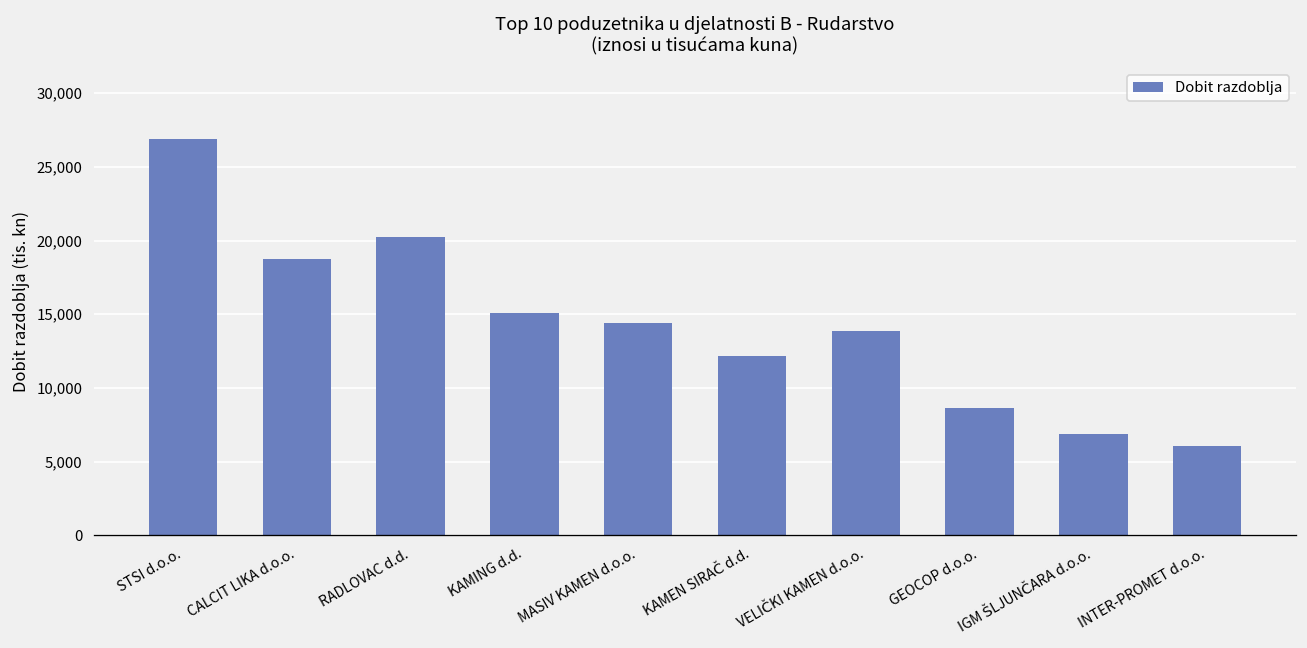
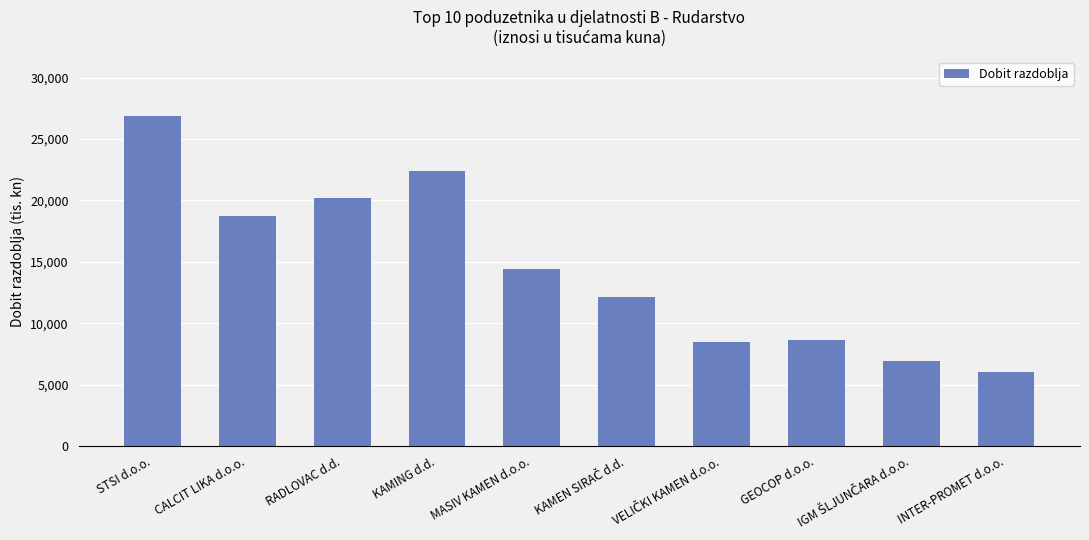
  {
    "STSI d.o.o.": "26,900",
    "CALCIT LIKA d.o.o.": "18,700",
    "RADLOVAC d.d.": "20,200",
-   "KAMING d.d.": "15,100",
+   "KAMING d.d.": "22,400",
    "MASIV KAMEN d.o.o.": "14,400",
    "KAMEN SIRAČ d.d.": "12,200",
-   "VELIČKI KAMEN d.o.o.": "13,900",
+   "VELIČKI KAMEN d.o.o.": "8,500",
    "GEOCOP d.o.o.": "8,600",
    "IGM ŠLJUNČARA d.o.o.": "6,900",
    "INTER-PROMET d.o.o.": "6,100"
  }
